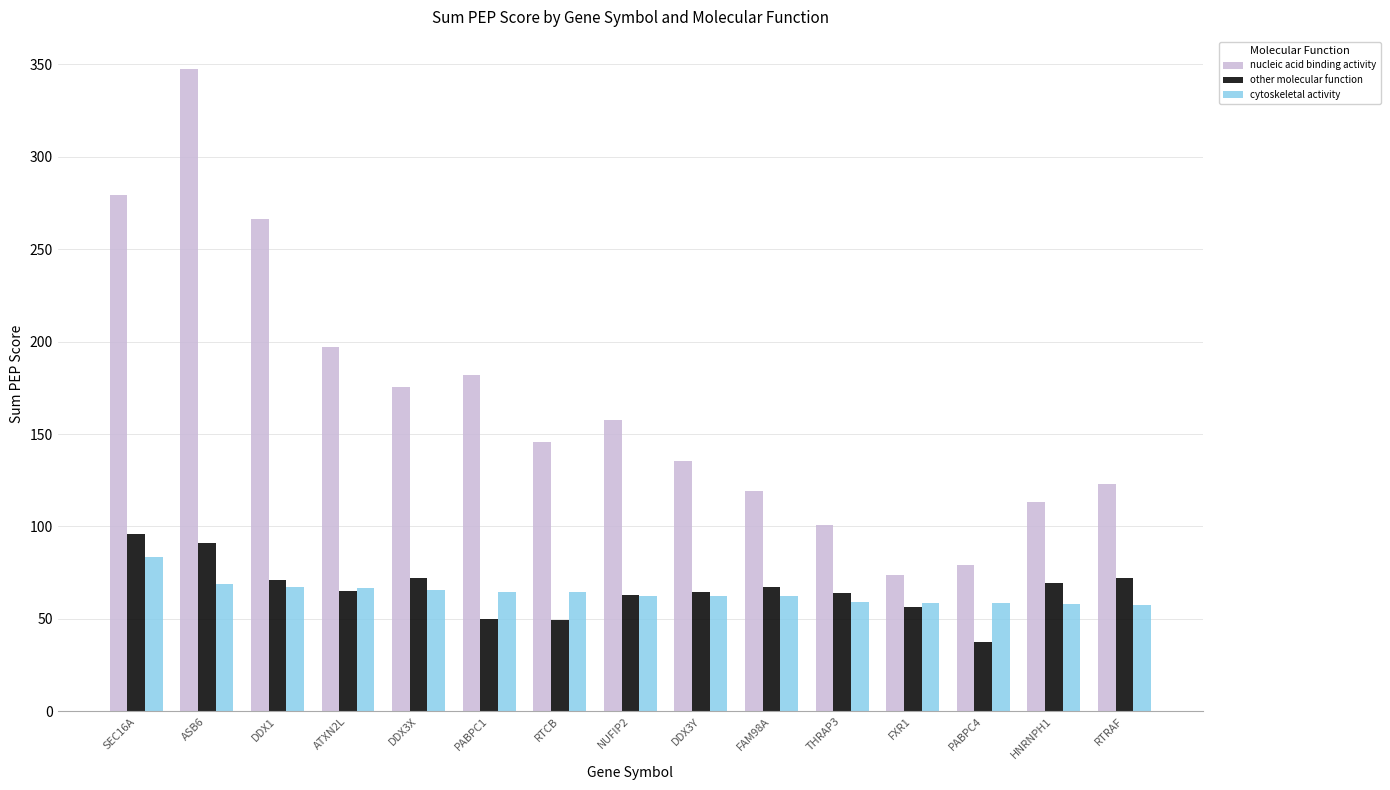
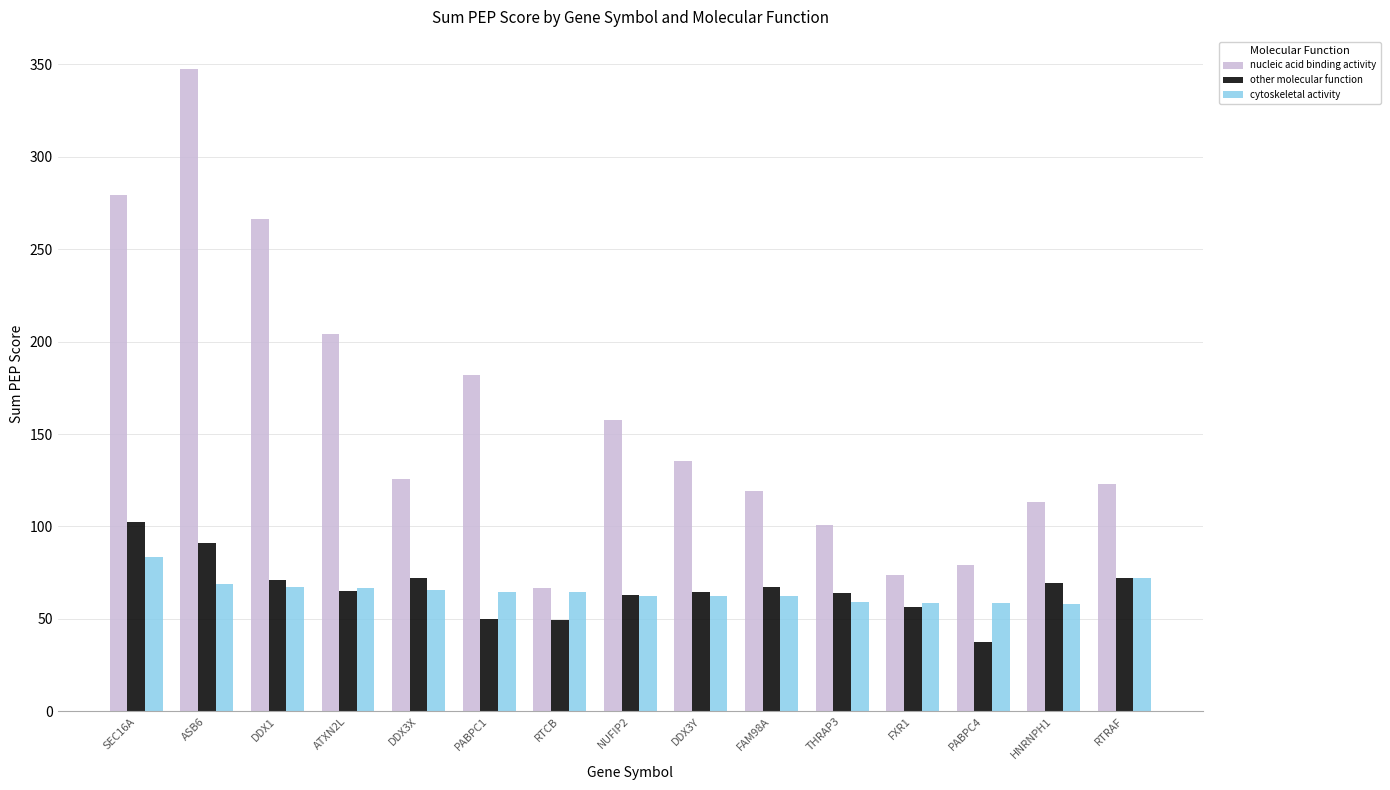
  {
    "nucleic acid binding activity": {
      "SEC16A": 279,
      "ASB6": 347,
      "DDX1": 266,
-     "ATXN2L": 197,
-     "DDX3X": 175,
+     "ATXN2L": 204,
+     "DDX3X": 126,
      "PABPC1": 182,
-     "RTCB": 146,
+     "RTCB": 66,
      "NUFIP2": 158,
      "DDX3Y": 136,
      "FAM98A": 119,
      "THRAP3": 101,
      "FXR1": 74,
      "PABPC4": 79,
      "HNRNPH1": 113,
      "RTRAF": 123
    },
    "other molecular function": {
-     "SEC16A": 96,
+     "SEC16A": 102,
      "ASB6": 91,
      "DDX1": 71,
      "ATXN2L": 65,
      "DDX3X": 72,
      "PABPC1": 50,
      "RTCB": 50,
      "NUFIP2": 63,
      "DDX3Y": 64,
      "FAM98A": 67,
      "THRAP3": 64,
      "FXR1": 56,
      "PABPC4": 37,
      "HNRNPH1": 69,
      "RTRAF": 72
    },
    "cytoskeletal activity": {
      "SEC16A": 83,
      "ASB6": 69,
      "DDX1": 67,
      "ATXN2L": 67,
      "DDX3X": 66,
      "PABPC1": 65,
      "RTCB": 64,
      "NUFIP2": 62,
      "DDX3Y": 62,
      "FAM98A": 62,
      "THRAP3": 59,
      "FXR1": 59,
      "PABPC4": 59,
      "HNRNPH1": 58,
-     "RTRAF": 58
+     "RTRAF": 72
    }
  }
